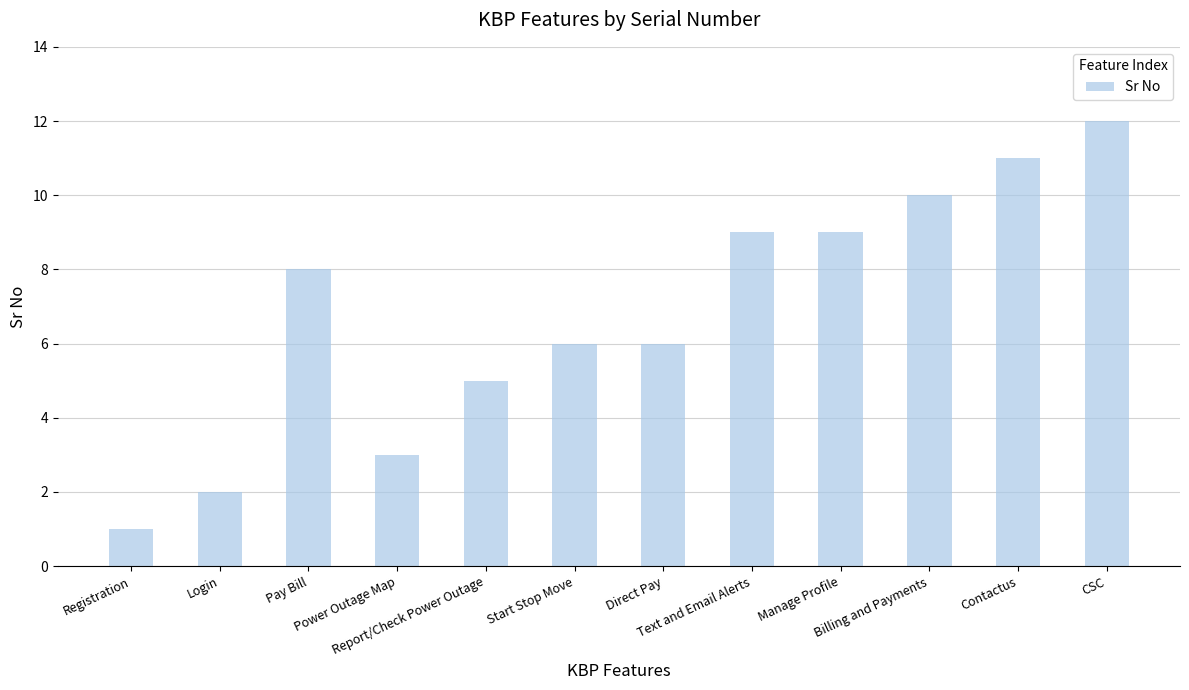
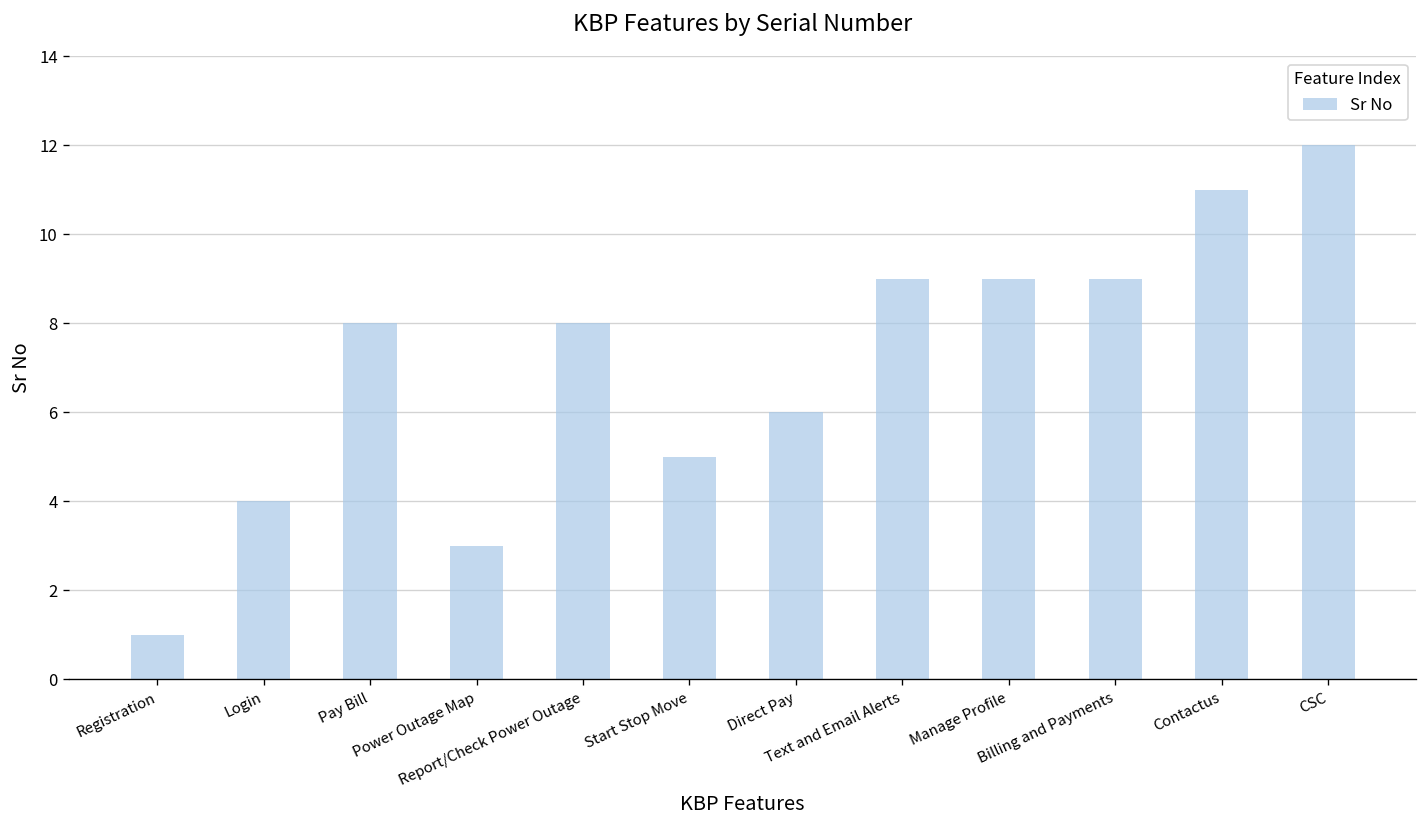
  {
    "Registration": 1,
-   "Login": 2,
+   "Login": 4,
    "Pay Bill": 8,
    "Power Outage Map": 3,
-   "Report/Check Power Outage": 5,
-   "Start Stop Move": 6,
+   "Report/Check Power Outage": 8,
+   "Start Stop Move": 5,
    "Direct Pay": 6,
    "Text and Email Alerts": 9,
    "Manage Profile": 9,
-   "Billing and Payments": 10,
+   "Billing and Payments": 9,
    "Contactus": 11,
    "CSC": 12
  }
